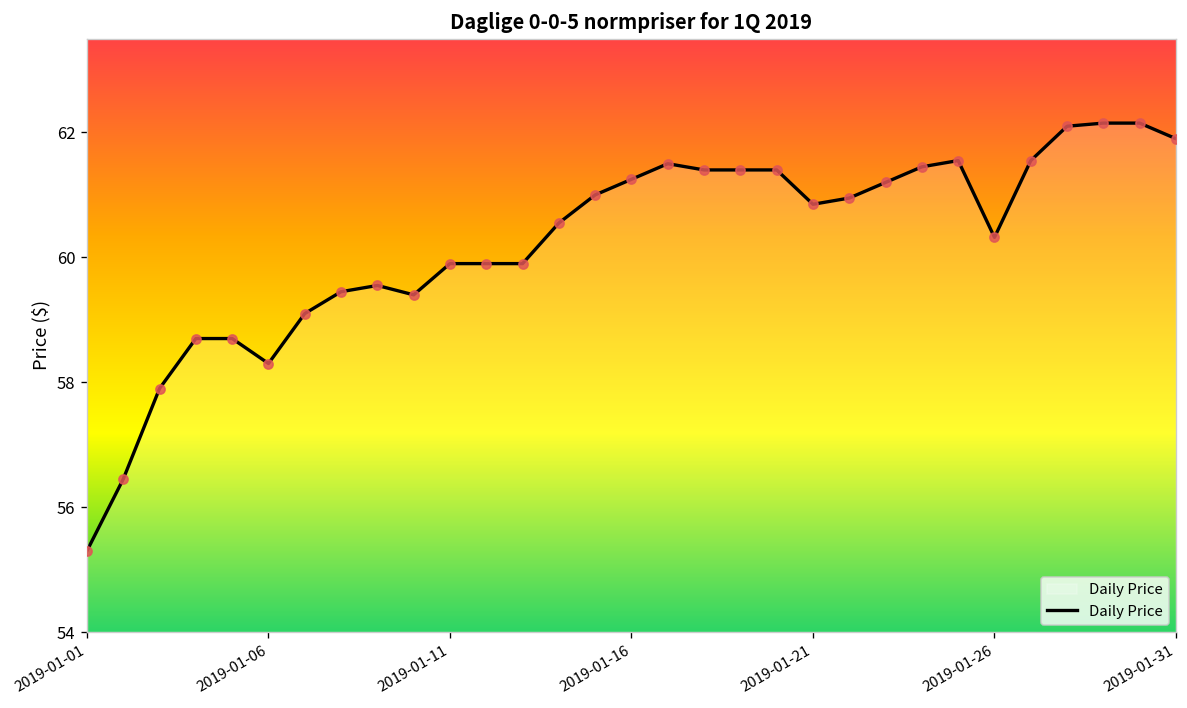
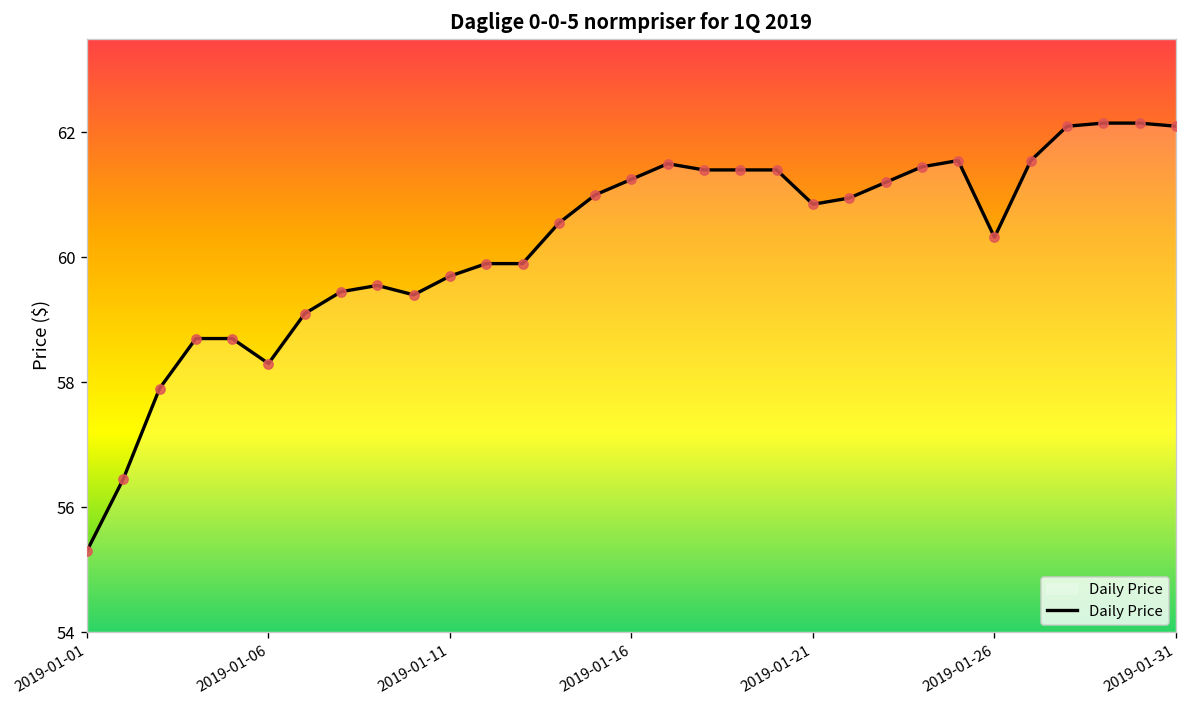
  {
    "2019-01-01": 55.3,
    "2019-01-06": 58.3,
-   "2019-01-11": 59.9,
+   "2019-01-11": 59.7,
    "2019-01-16": 61.3,
    "2019-01-21": 60.9,
    "2019-01-26": 60.3,
-   "2019-01-31": 61.9
+   "2019-01-31": 62.1
  }
